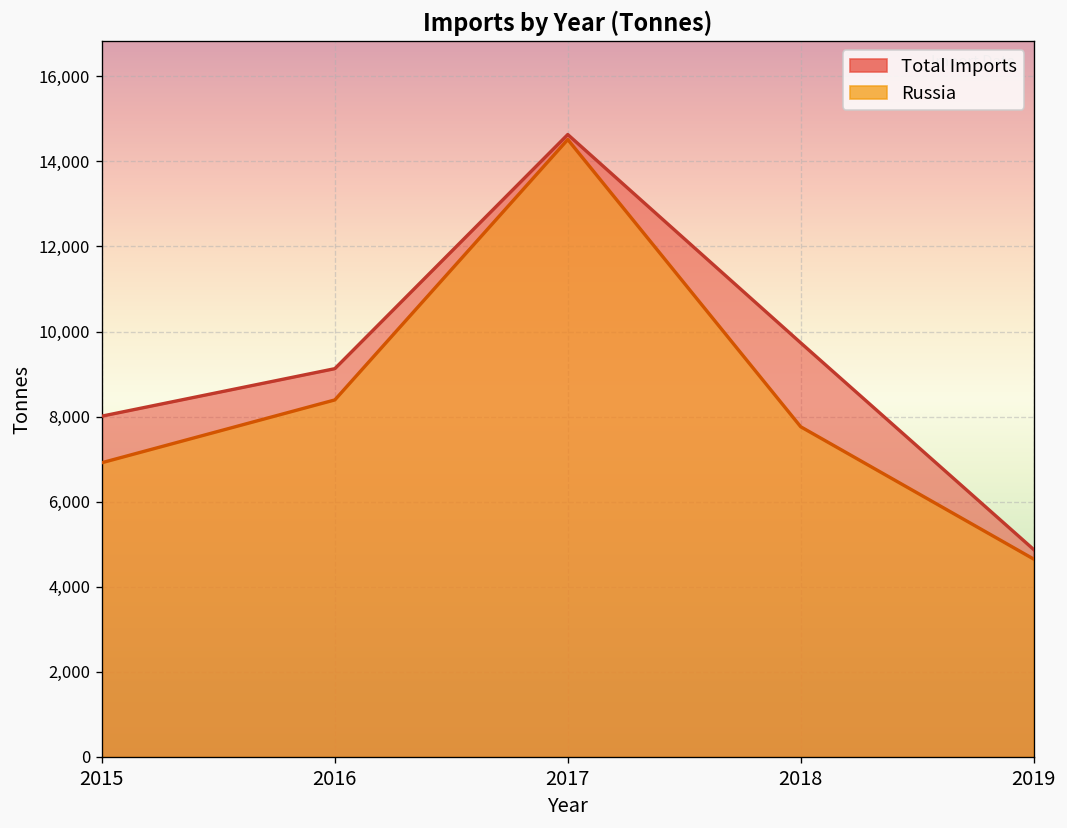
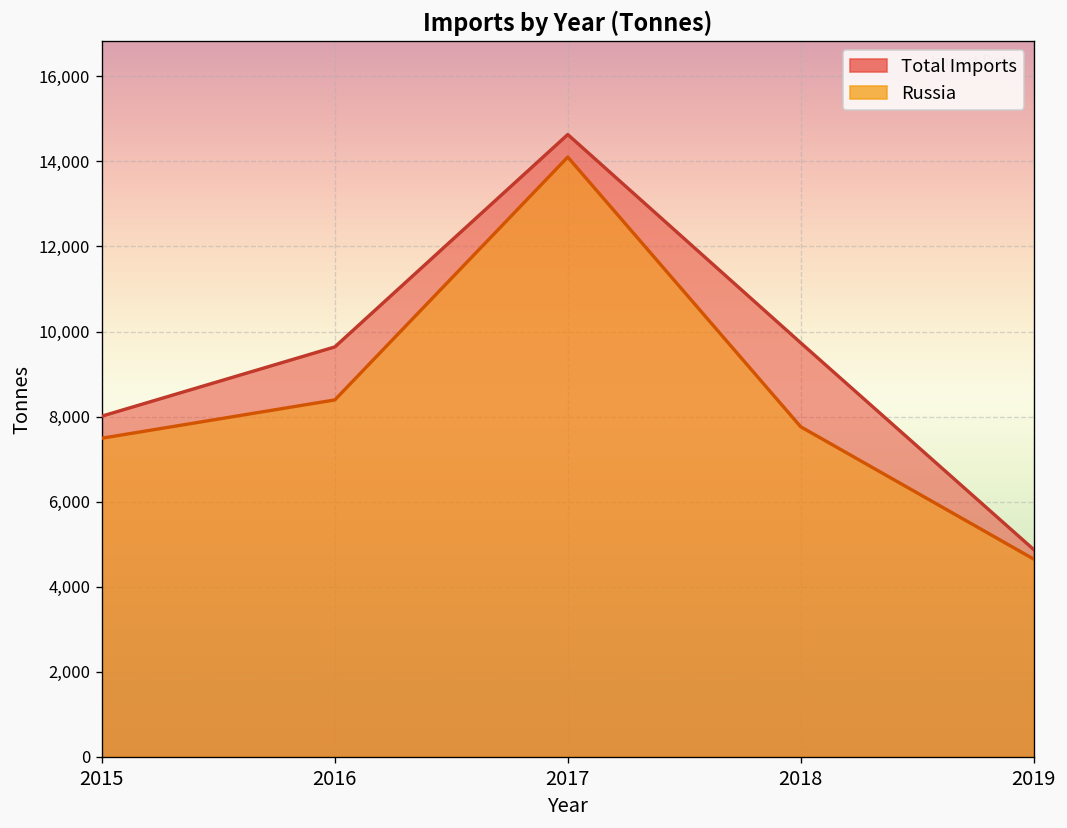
  {
    "Total Imports": {
      "2015": "8,000",
-     "2016": "9,100",
+     "2016": "9,600",
      "2017": "14,600",
      "2018": "9,700",
      "2019": "4,900"
    },
    "Russia": {
-     "2015": "6,900",
+     "2015": "7,500",
      "2016": "8,400",
-     "2017": "14,500",
+     "2017": "14,100",
      "2018": "7,800",
      "2019": "4,700"
    }
  }
